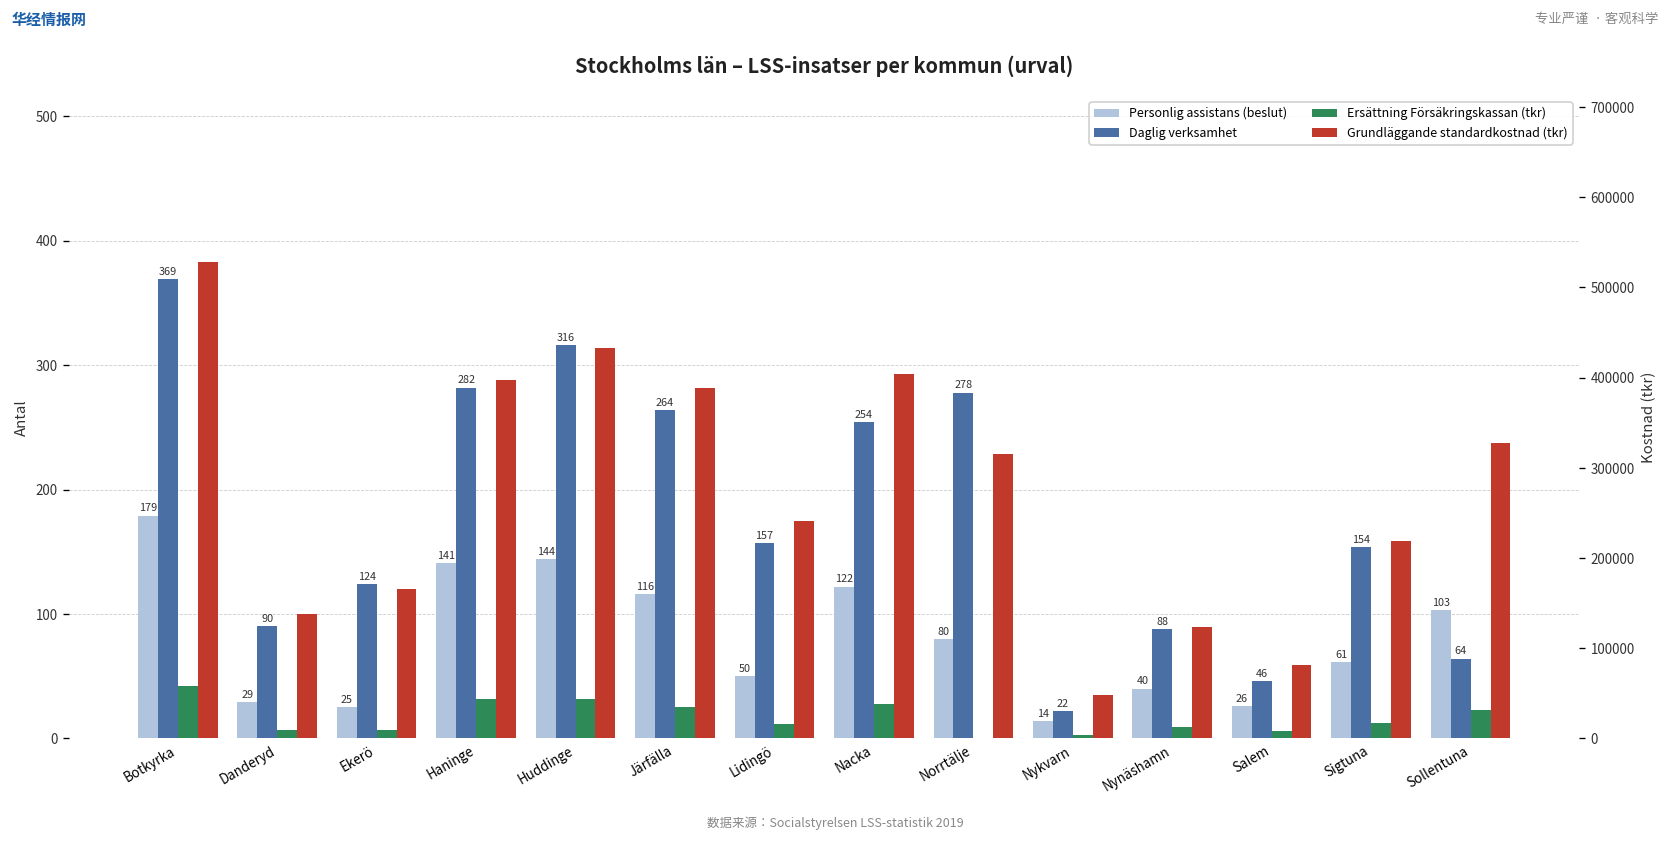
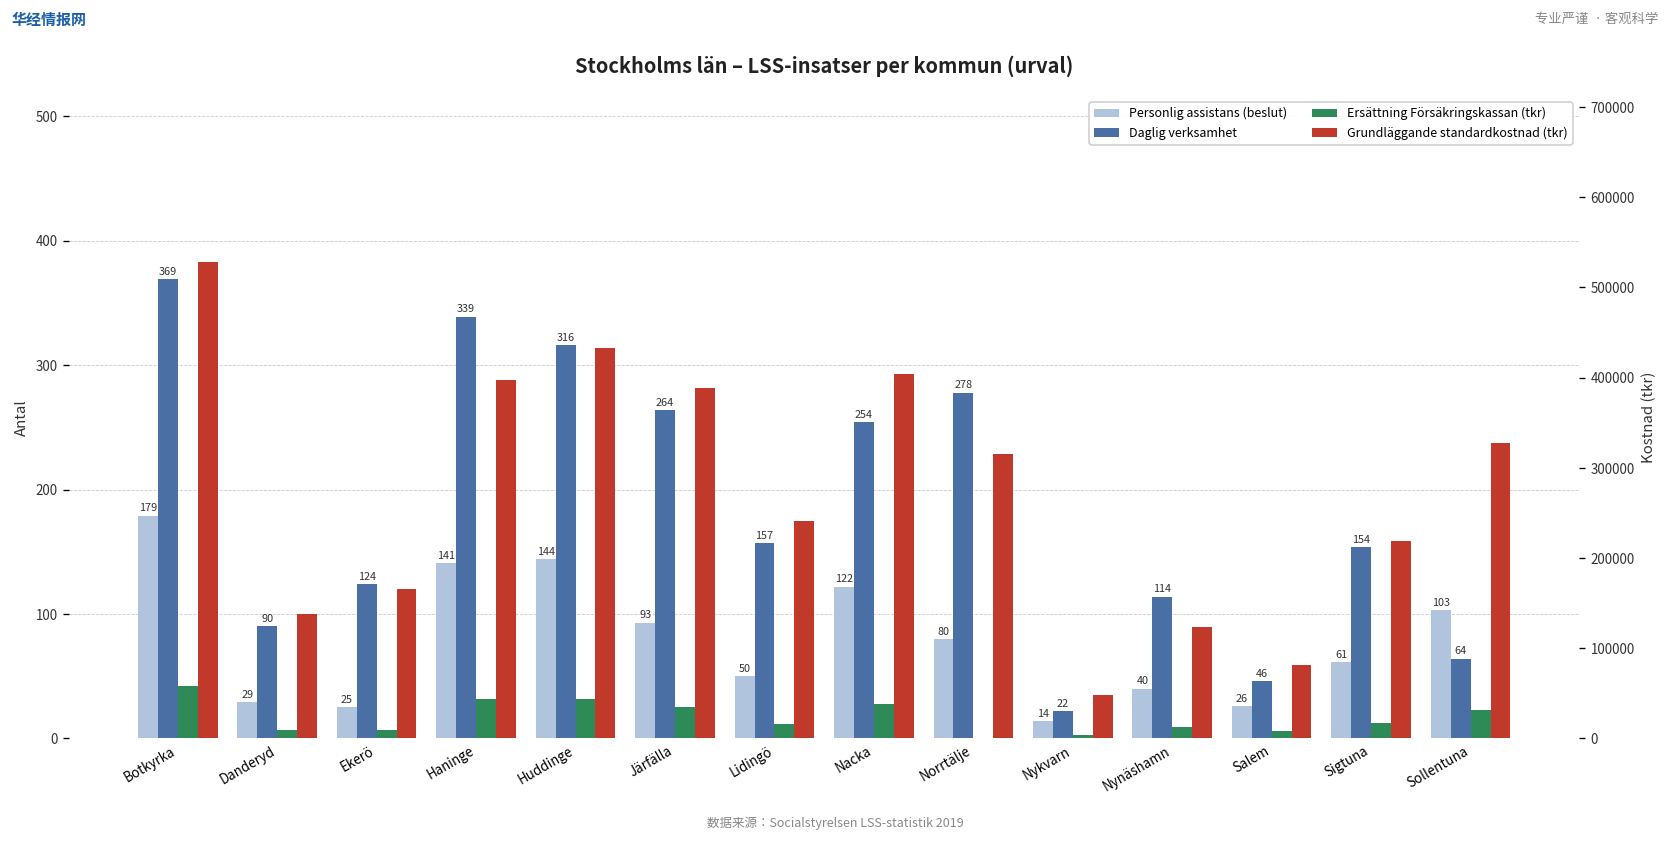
  {
    "Personlig assistans (beslut)": {
      "Botkyrka": 179,
      "Danderyd": 29,
      "Ekerö": 25,
      "Haninge": 141,
      "Huddinge": 144,
-     "Järfälla": 116,
+     "Järfälla": 93,
      "Lidingö": 50,
      "Nacka": 122,
      "Norrtälje": 80,
      "Nykvarn": 14,
      "Nynäshamn": 40,
      "Salem": 26,
      "Sigtuna": 61,
      "Sollentuna": 103
    },
    "Daglig verksamhet": {
      "Botkyrka": 369,
      "Danderyd": 90,
      "Ekerö": 124,
-     "Haninge": 282,
+     "Haninge": 339,
      "Huddinge": 316,
      "Järfälla": 264,
      "Lidingö": 157,
      "Nacka": 254,
      "Norrtälje": 278,
      "Nykvarn": 22,
-     "Nynäshamn": 88,
+     "Nynäshamn": 114,
      "Salem": 46,
      "Sigtuna": 154,
      "Sollentuna": 64
    }
  }
